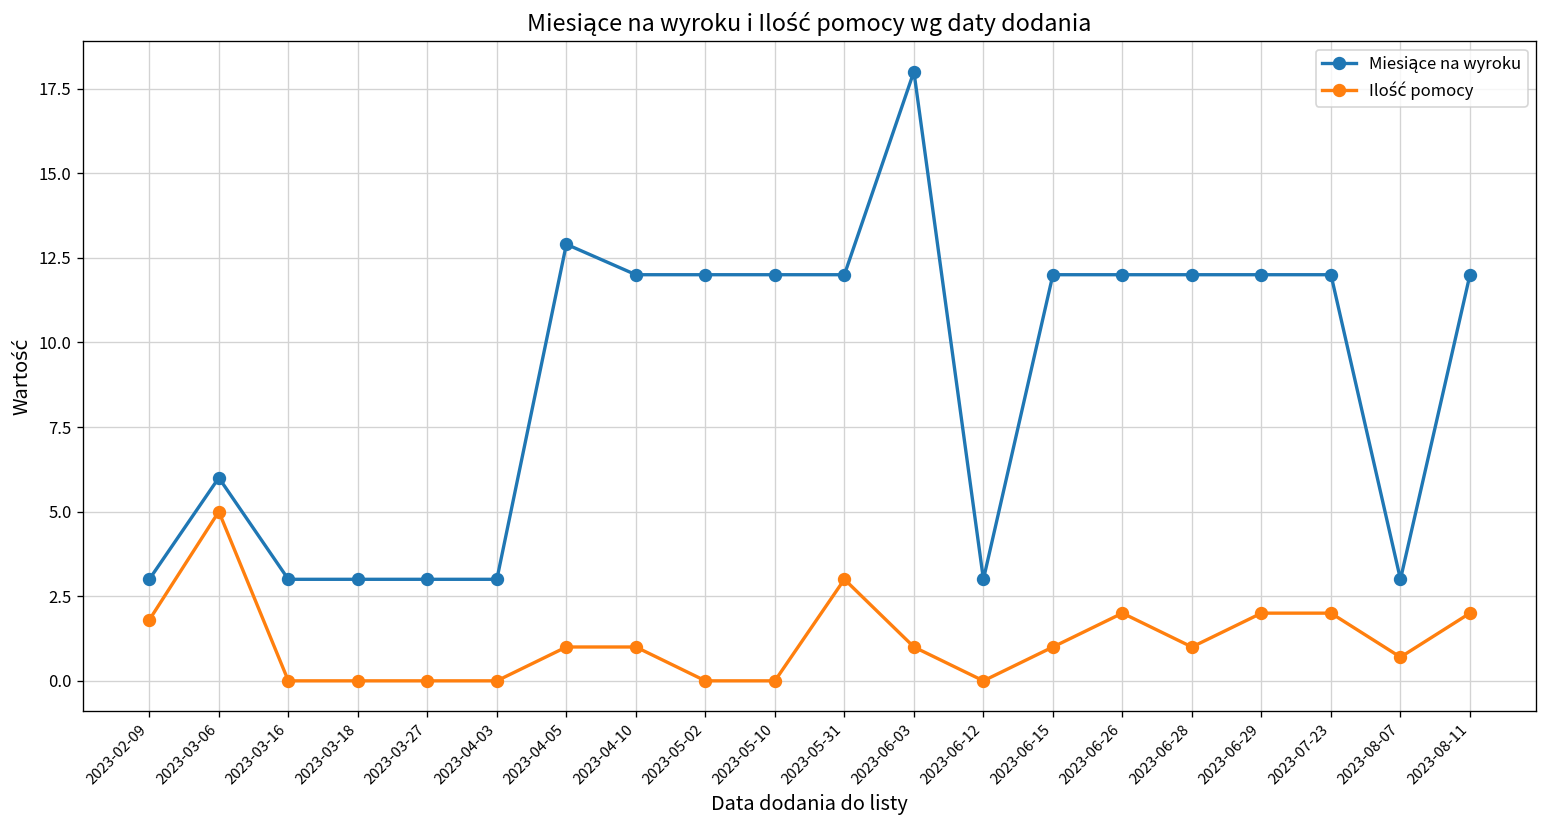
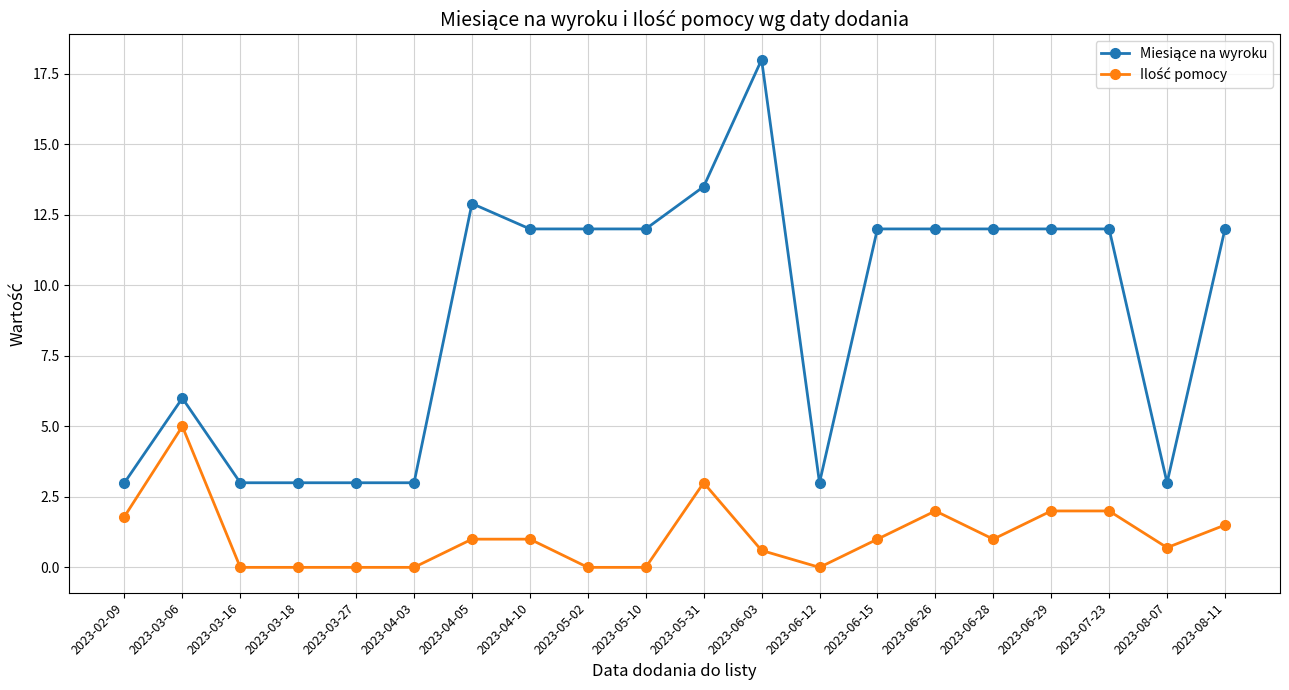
  {
    "Miesiące na wyroku": {
      "2023-02-09": 3.0,
      "2023-03-06": 6.0,
      "2023-03-16": 3.0,
      "2023-03-18": 3.0,
      "2023-03-27": 3.0,
      "2023-04-03": 3.0,
      "2023-04-05": 12.9,
      "2023-04-10": 12.0,
      "2023-05-02": 12.0,
      "2023-05-10": 12.0,
-     "2023-05-31": 12.0,
+     "2023-05-31": 13.5,
      "2023-06-03": 18.0,
      "2023-06-12": 3.0,
      "2023-06-15": 12.0,
      "2023-06-26": 12.0,
      "2023-06-28": 12.0,
      "2023-06-29": 12.0,
      "2023-07-23": 12.0,
      "2023-08-07": 3.0,
      "2023-08-11": 12.0
    },
    "Ilość pomocy": {
      "2023-02-09": 1.8,
      "2023-03-06": 5.0,
      "2023-03-16": 0.0,
      "2023-03-18": 0.0,
      "2023-03-27": 0.0,
      "2023-04-03": 0.0,
      "2023-04-05": 1.0,
      "2023-04-10": 1.0,
      "2023-05-02": 0.0,
      "2023-05-10": 0.0,
      "2023-05-31": 3.0,
-     "2023-06-03": 1.0,
+     "2023-06-03": 0.6,
      "2023-06-12": 0.0,
      "2023-06-15": 1.0,
      "2023-06-26": 2.0,
      "2023-06-28": 1.0,
      "2023-06-29": 2.0,
      "2023-07-23": 2.0,
      "2023-08-07": 0.7,
-     "2023-08-11": 2.0
+     "2023-08-11": 1.5
    }
  }
